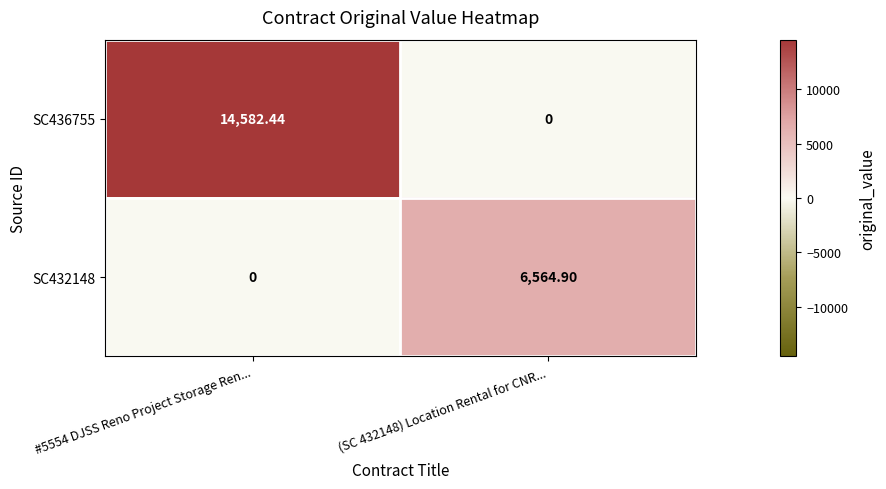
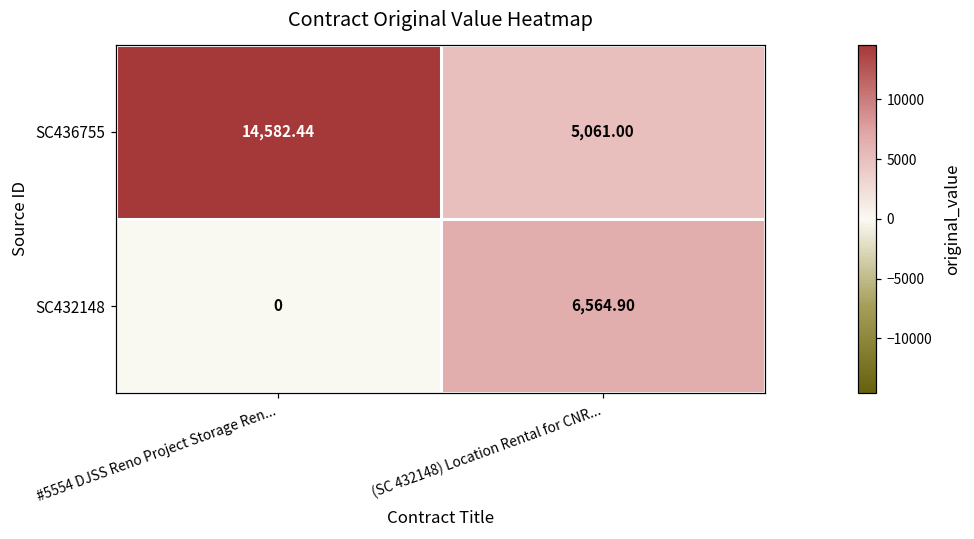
  {
    "SC436755": {
      "#5554 DJSS Reno Project Storage Ren...": "14,582.44",
-     "(SC 432148) Location Rental for CNR...": "0"
+     "(SC 432148) Location Rental for CNR...": "5,061.00"
    },
    "SC432148": {
      "#5554 DJSS Reno Project Storage Ren...": "0",
      "(SC 432148) Location Rental for CNR...": "6,564.90"
    }
  }
